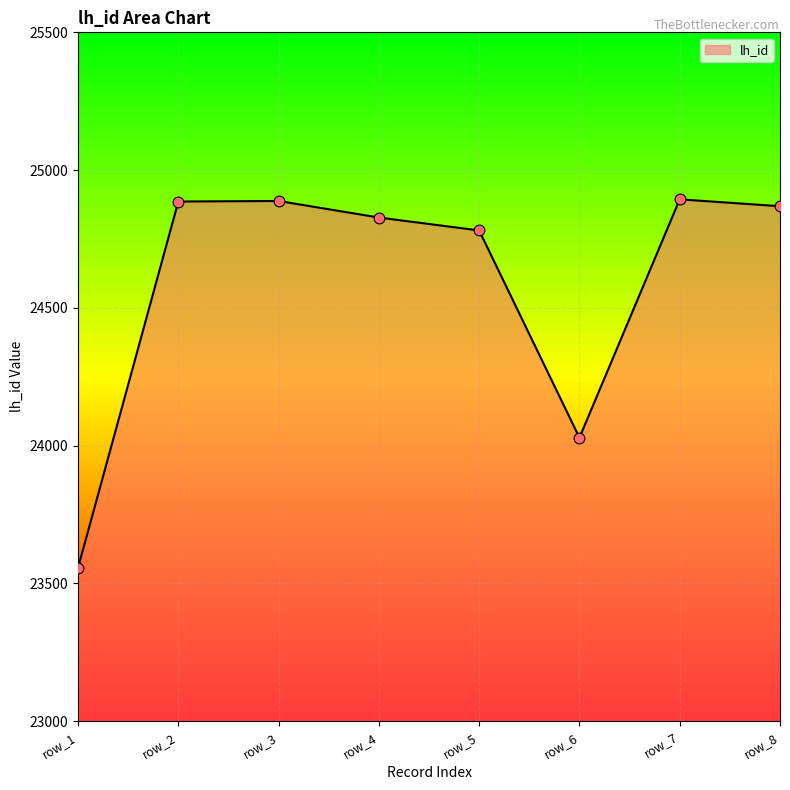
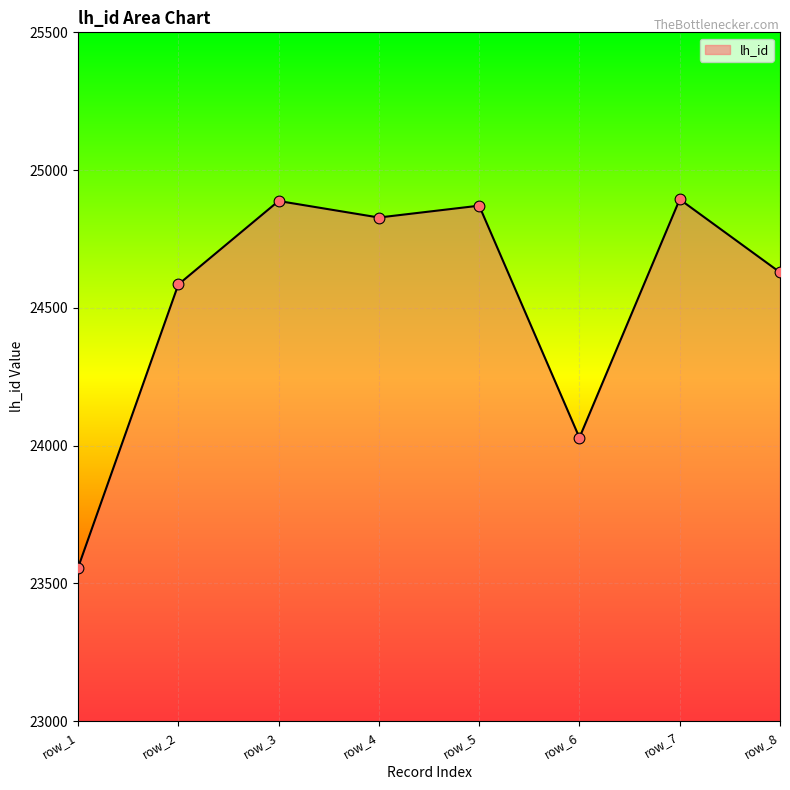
  {
    "row_1": 23560,
-   "row_2": 24890,
+   "row_2": 24590,
    "row_3": 24890,
    "row_4": 24830,
-   "row_5": 24780,
+   "row_5": 24870,
    "row_6": 24030,
    "row_7": 24890,
-   "row_8": 24870
+   "row_8": 24630
  }
